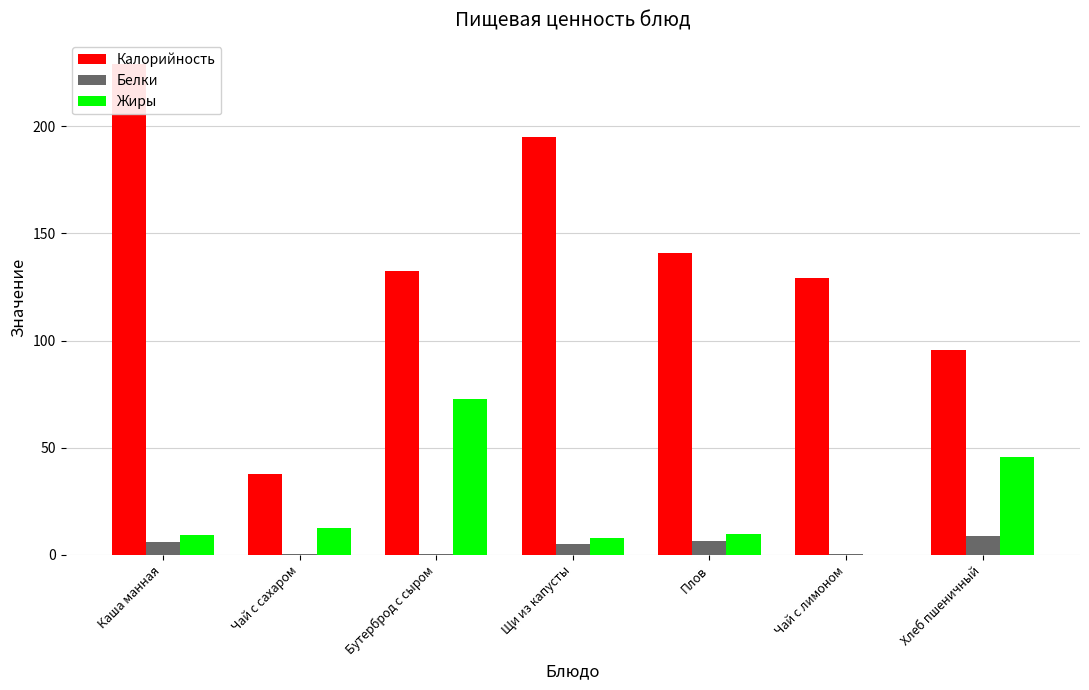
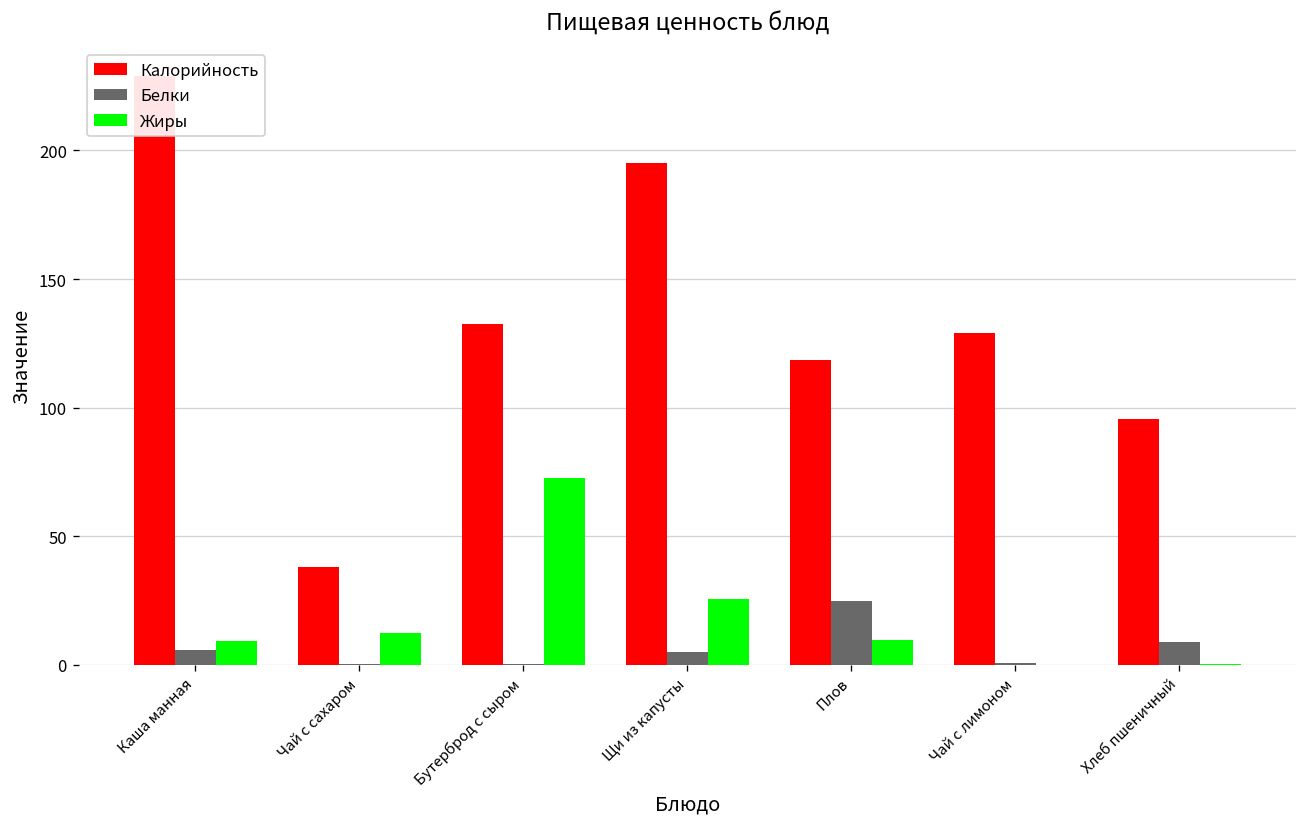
  {
    "Калорийность": {
      "Чай с сахаром": 38,
      "Бутерброд с сыром": 132,
      "Щи из капусты": 195,
-     "Плов": 141,
+     "Плов": 119,
      "Чай с лимоном": 129,
      "Хлеб пшеничный": 96
    },
    "Белки": {
      "Каша манная": 6,
      "Щи из капусты": 5,
-     "Плов": 6,
+     "Плов": 25,
      "Хлеб пшеничный": 9
    },
    "Жиры": {
      "Каша манная": 9,
      "Чай с сахаром": 12,
      "Бутерброд с сыром": 73,
-     "Щи из капусты": 8,
+     "Щи из капусты": 25,
      "Плов": 9,
      "Чай с лимоном": 0,
-     "Хлеб пшеничный": 45
+     "Хлеб пшеничный": 0
    }
  }
